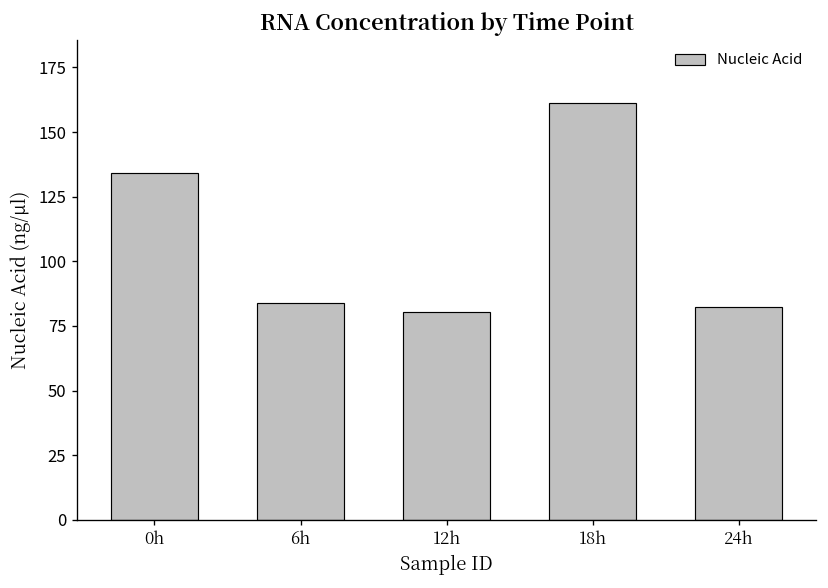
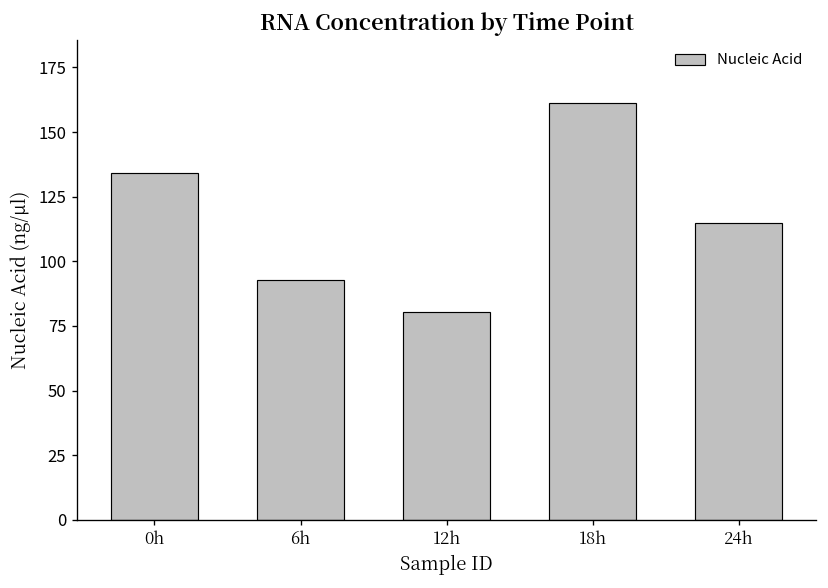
  {
    "0h": 134,
-   "6h": 84,
+   "6h": 93,
    "12h": 80,
    "18h": 161,
-   "24h": 82
+   "24h": 115
  }
